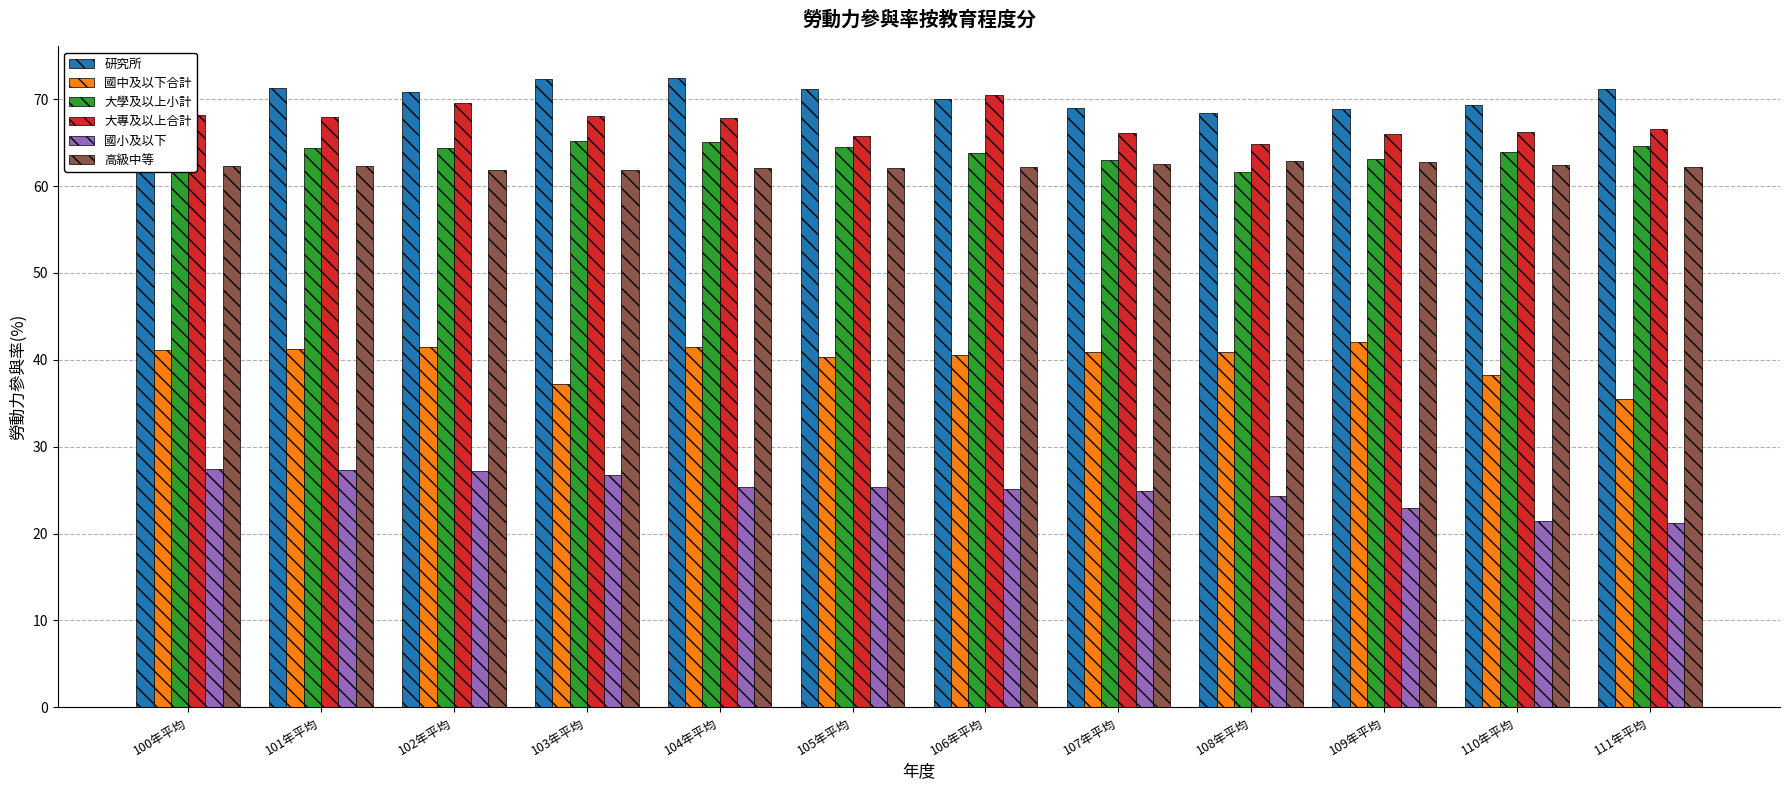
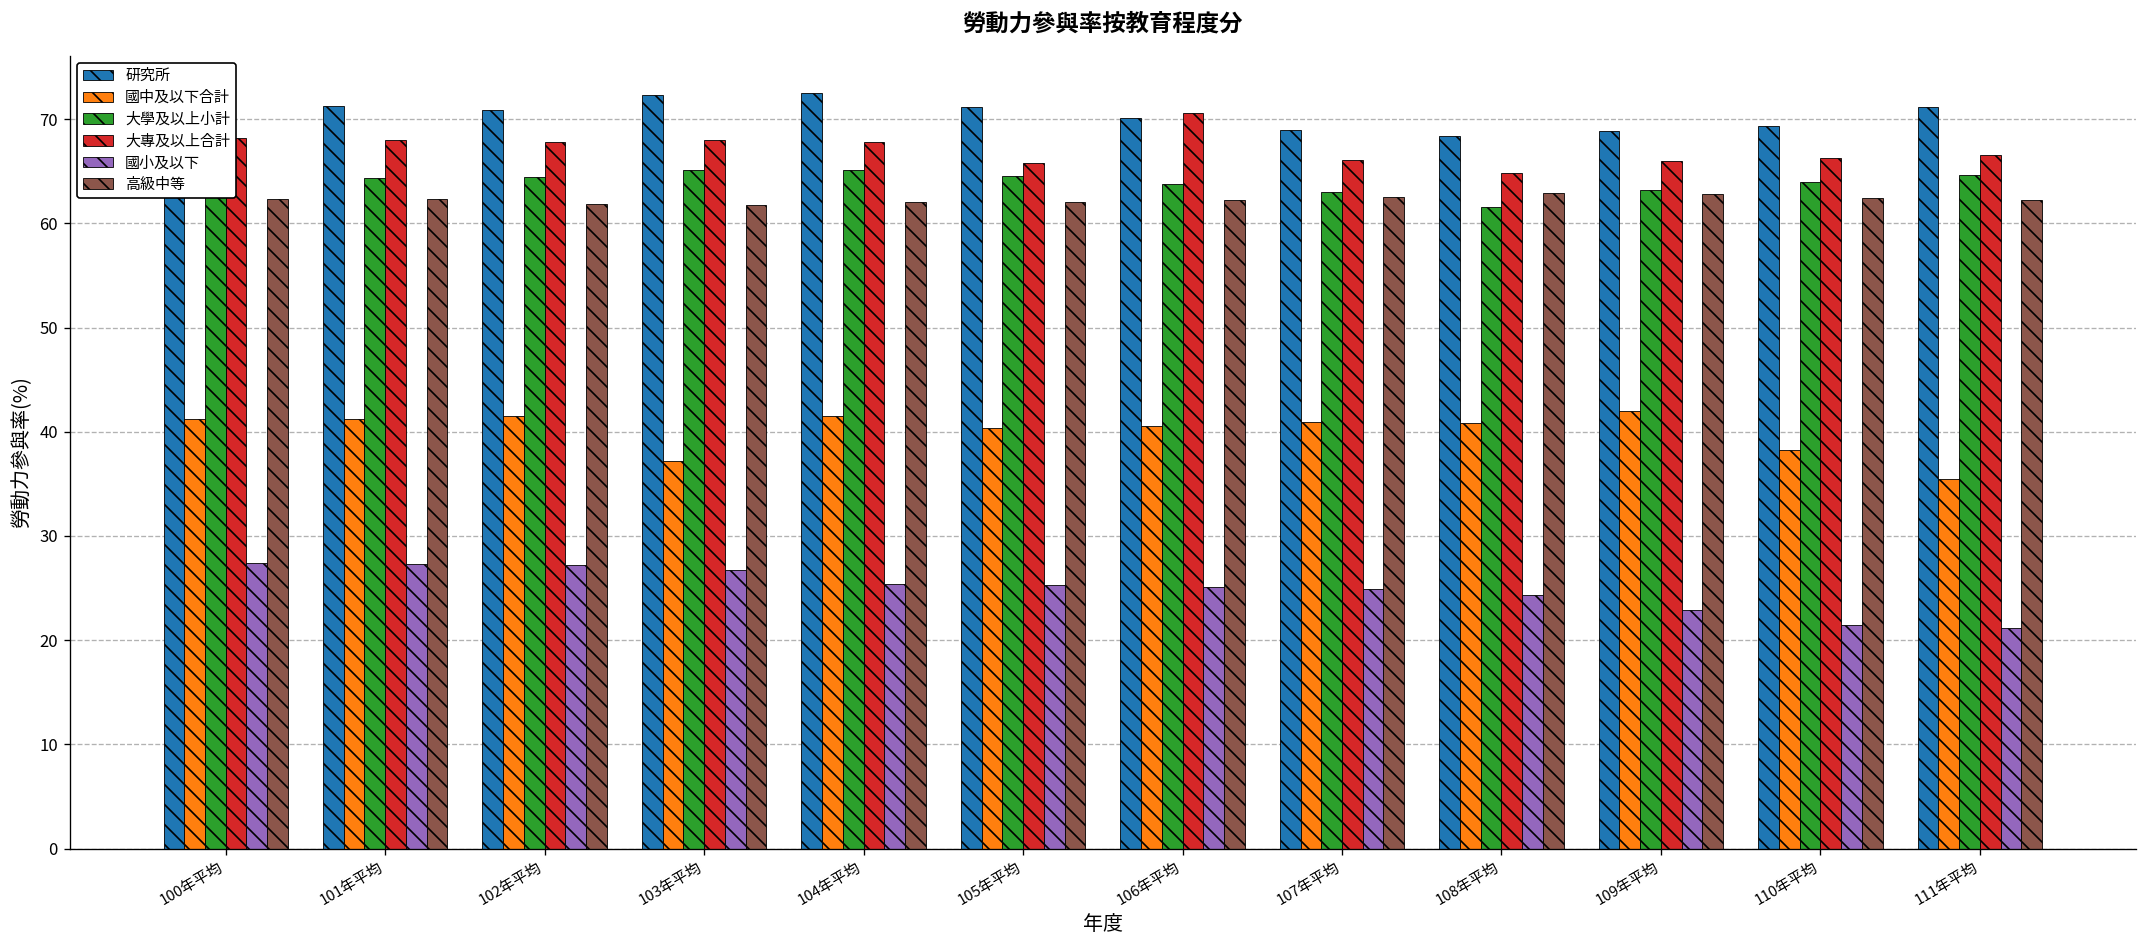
  {
    "研究所": {
      "101年平均": 71,
      "102年平均": 71,
      "103年平均": 72,
      "104年平均": 72,
      "105年平均": 71,
      "106年平均": 70,
      "107年平均": 69,
      "108年平均": 68,
      "109年平均": 69,
      "110年平均": 69,
      "111年平均": 71
    },
    "國中及以下合計": {
      "100年平均": 41,
      "101年平均": 41,
      "102年平均": 42,
      "103年平均": 37,
      "104年平均": 41,
      "105年平均": 40,
      "106年平均": 41,
      "107年平均": 41,
      "108年平均": 41,
      "109年平均": 42,
      "110年平均": 38,
      "111年平均": 35
    },
    "大學及以上小計": {
      "101年平均": 64,
      "102年平均": 64,
      "103年平均": 65,
      "104年平均": 65,
      "105年平均": 65,
      "106年平均": 64,
      "107年平均": 63,
      "108年平均": 62,
      "109年平均": 63,
      "110年平均": 64,
      "111年平均": 65
    },
    "大專及以上合計": {
      "101年平均": 68,
-     "102年平均": 70,
+     "102年平均": 68,
      "103年平均": 68,
      "104年平均": 68,
      "105年平均": 66,
      "106年平均": 71,
      "107年平均": 66,
      "108年平均": 65,
      "109年平均": 66,
      "110年平均": 66,
      "111年平均": 67
    },
    "國小及以下": {
      "100年平均": 27,
      "101年平均": 27,
      "102年平均": 27,
      "103年平均": 27,
      "104年平均": 25,
      "105年平均": 25,
      "106年平均": 25,
      "107年平均": 25,
      "108年平均": 24,
      "109年平均": 23,
      "110年平均": 21,
      "111年平均": 21
    },
    "高級中等": {
      "100年平均": 62,
      "101年平均": 62,
      "102年平均": 62,
      "103年平均": 62,
      "104年平均": 62,
      "105年平均": 62,
      "106年平均": 62,
      "107年平均": 63,
      "108年平均": 63,
      "109年平均": 63,
      "110年平均": 62,
      "111年平均": 62
    }
  }
